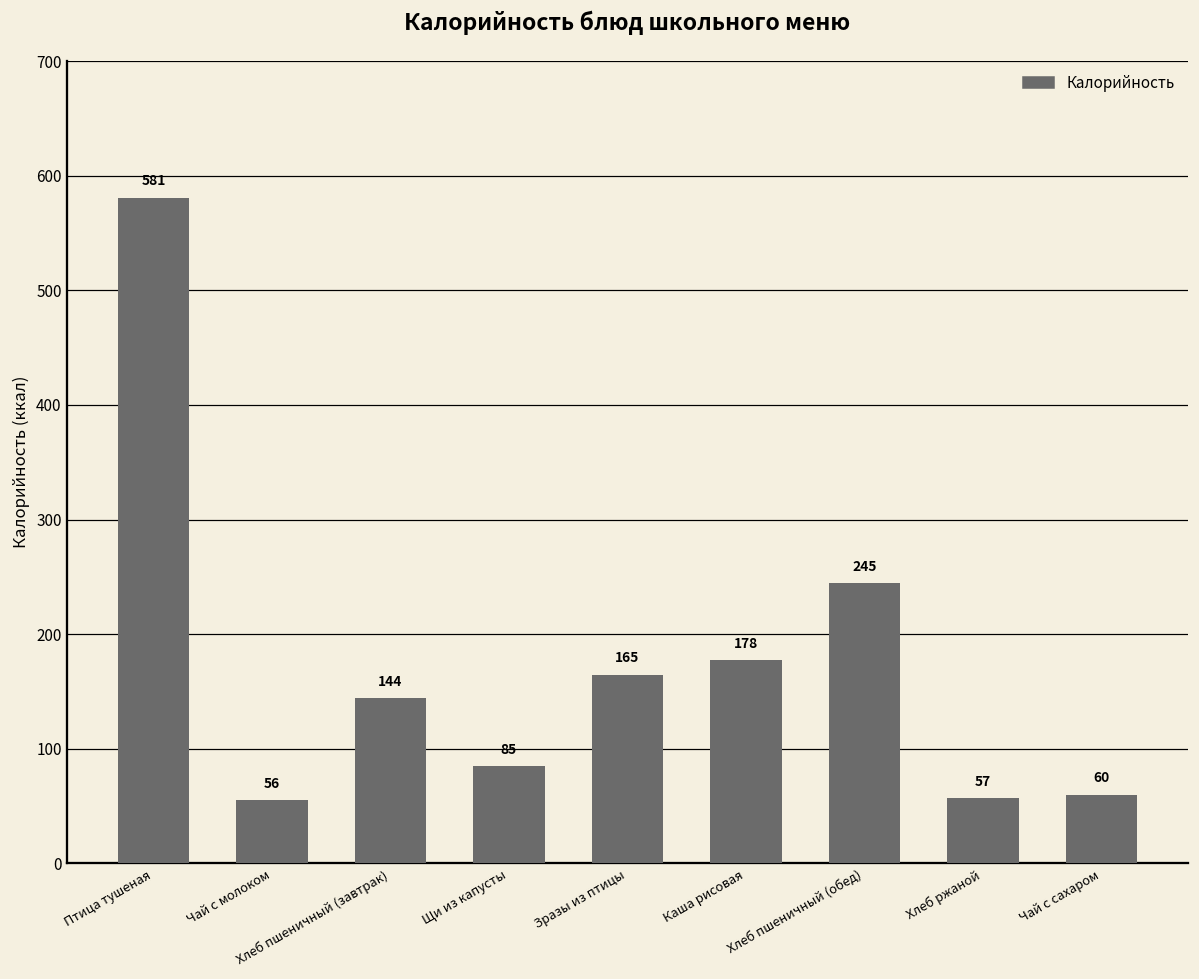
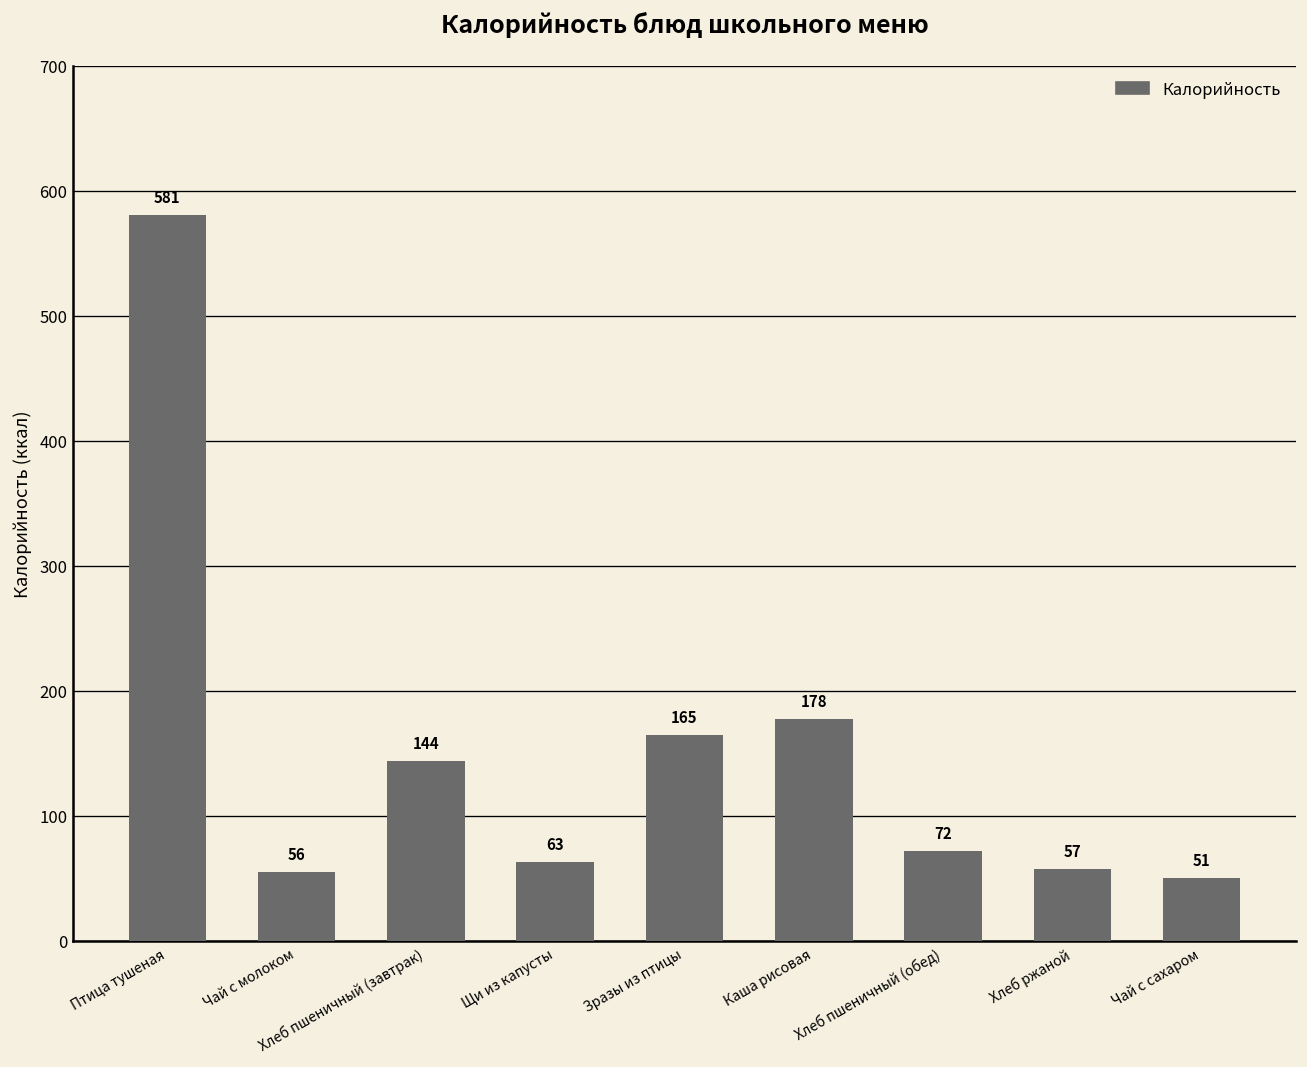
  {
    "Птица тушеная": 581,
    "Чай с молоком": 56,
    "Хлеб пшеничный (завтрак)": 144,
-   "Щи из капусты": 85,
+   "Щи из капусты": 63,
    "Зразы из птицы": 165,
    "Каша рисовая": 178,
-   "Хлеб пшеничный (обед)": 245,
+   "Хлеб пшеничный (обед)": 72,
    "Хлеб ржаной": 57,
-   "Чай с сахаром": 60
+   "Чай с сахаром": 51
  }
